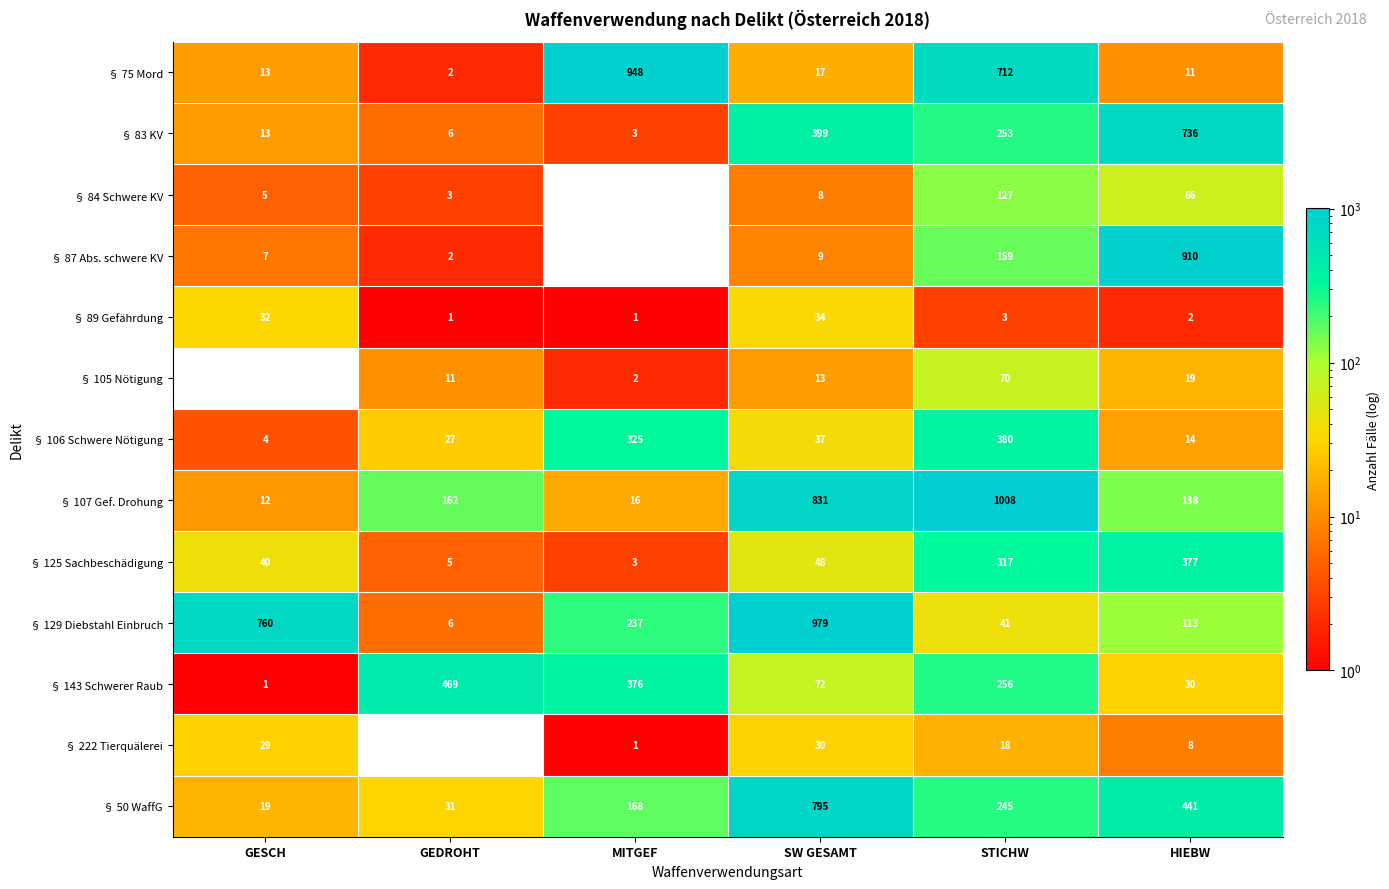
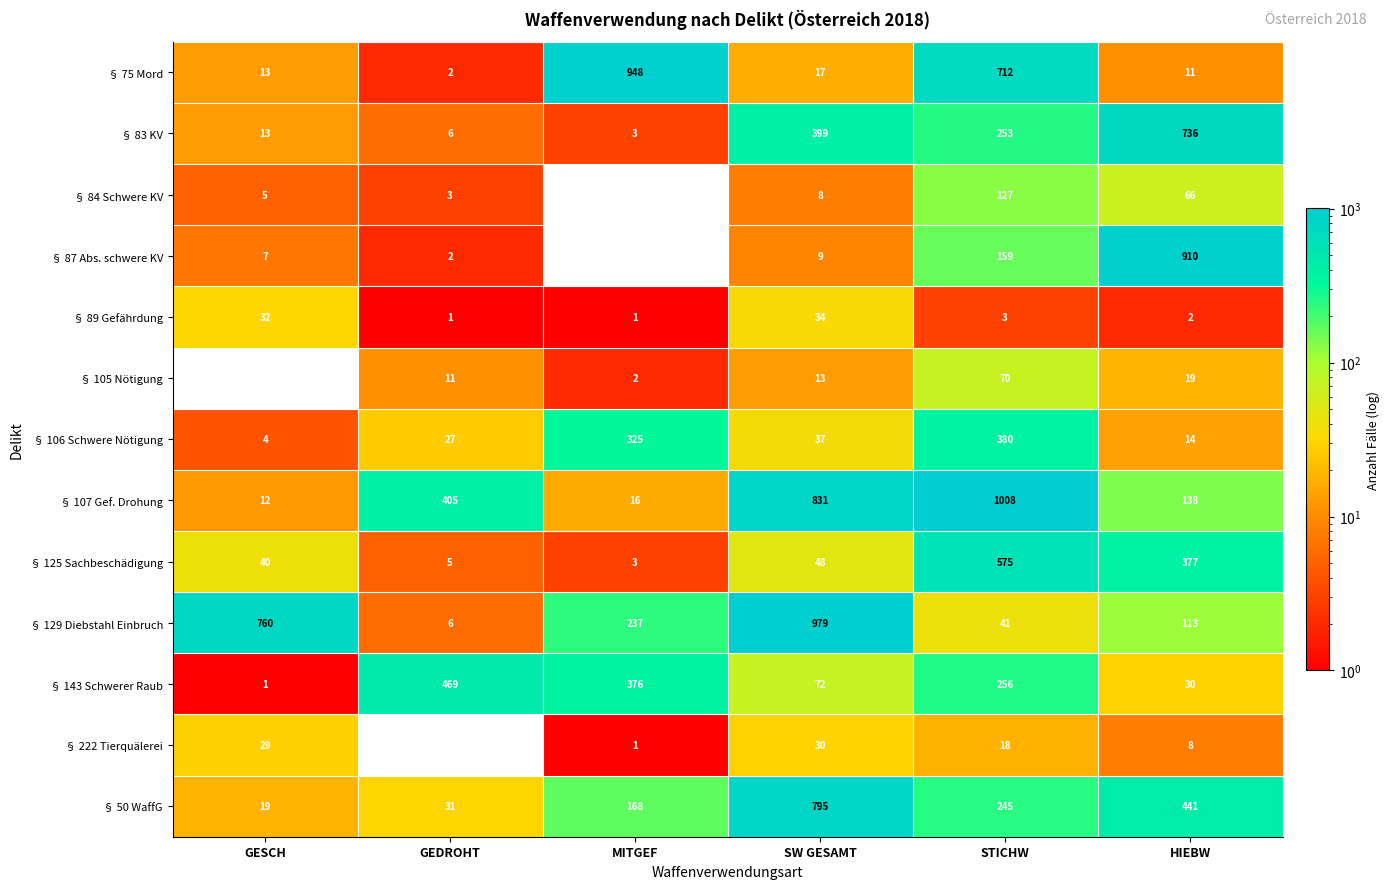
  {
    "§ 75 Mord": {
      "GESCH": 13,
      "GEDROHT": 2,
      "MITGEF": 948,
      "SW GESAMT": 17,
      "STICHW": 712,
      "HIEBW": 11
    },
    "§ 83 KV": {
      "GESCH": 13,
      "GEDROHT": 6,
      "MITGEF": 3,
      "SW GESAMT": 399,
      "STICHW": 253,
      "HIEBW": 736
    },
    "§ 84 Schwere KV": {
      "GESCH": 5,
      "GEDROHT": 3,
      "SW GESAMT": 8,
      "STICHW": 127,
      "HIEBW": 66
    },
    "§ 87 Abs. schwere KV": {
      "GESCH": 7,
      "GEDROHT": 2,
      "SW GESAMT": 9,
      "STICHW": 159,
      "HIEBW": 910
    },
    "§ 89 Gefährdung": {
      "GESCH": 32,
      "GEDROHT": 1,
      "MITGEF": 1,
      "SW GESAMT": 34,
      "STICHW": 3,
      "HIEBW": 2
    },
    "§ 105 Nötigung": {
      "GEDROHT": 11,
      "MITGEF": 2,
      "SW GESAMT": 13,
      "STICHW": 70,
      "HIEBW": 19
    },
    "§ 106 Schwere Nötigung": {
      "GESCH": 4,
      "GEDROHT": 27,
      "MITGEF": 325,
      "SW GESAMT": 37,
      "STICHW": 380,
      "HIEBW": 14
    },
    "§ 107 Gef. Drohung": {
      "GESCH": 12,
-     "GEDROHT": 162,
+     "GEDROHT": 405,
      "MITGEF": 16,
      "SW GESAMT": 831,
      "STICHW": 1008,
      "HIEBW": 138
    },
    "§ 125 Sachbeschädigung": {
      "GESCH": 40,
      "GEDROHT": 5,
      "MITGEF": 3,
      "SW GESAMT": 48,
-     "STICHW": 317,
+     "STICHW": 575,
      "HIEBW": 377
    },
    "§ 129 Diebstahl Einbruch": {
      "GESCH": 760,
      "GEDROHT": 6,
      "MITGEF": 237,
      "SW GESAMT": 979,
      "STICHW": 41,
      "HIEBW": 113
    },
    "§ 143 Schwerer Raub": {
      "GESCH": 1,
      "GEDROHT": 469,
      "MITGEF": 376,
      "SW GESAMT": 72,
      "STICHW": 256,
      "HIEBW": 30
    },
    "§ 222 Tierquälerei": {
      "GESCH": 29,
      "MITGEF": 1,
      "SW GESAMT": 30,
      "STICHW": 18,
      "HIEBW": 8
    },
    "§ 50 WaffG": {
      "GESCH": 19,
      "GEDROHT": 31,
      "MITGEF": 168,
      "SW GESAMT": 795,
      "STICHW": 245,
      "HIEBW": 441
    }
  }
